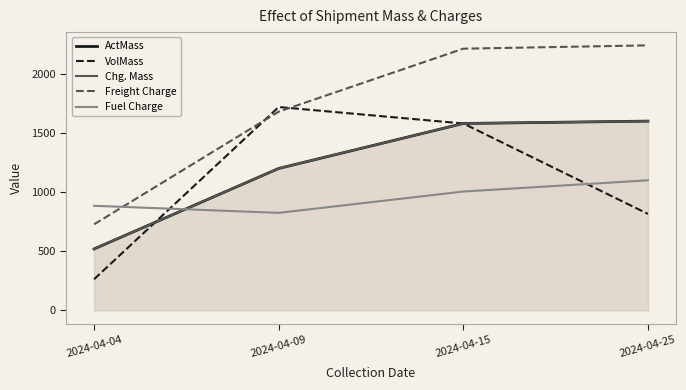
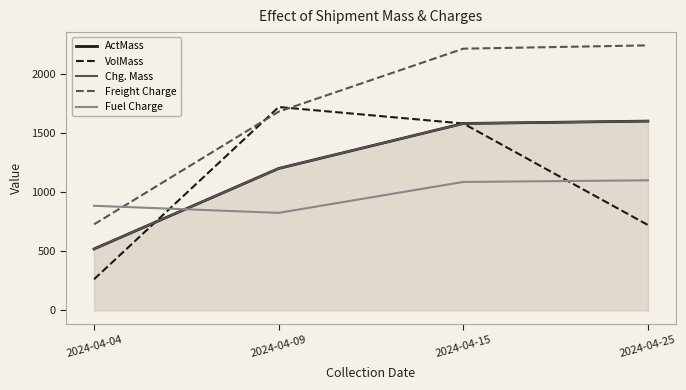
  {
    "VolMass": {
      "2024-04-04": 260,
      "2024-04-09": 1720,
-     "2024-04-25": 820
+     "2024-04-25": 720
    },
    "Fuel Charge": {
      "2024-04-04": 880,
      "2024-04-09": 820,
-     "2024-04-15": 1010,
+     "2024-04-15": 1090,
      "2024-04-25": 1100
    }
  }
